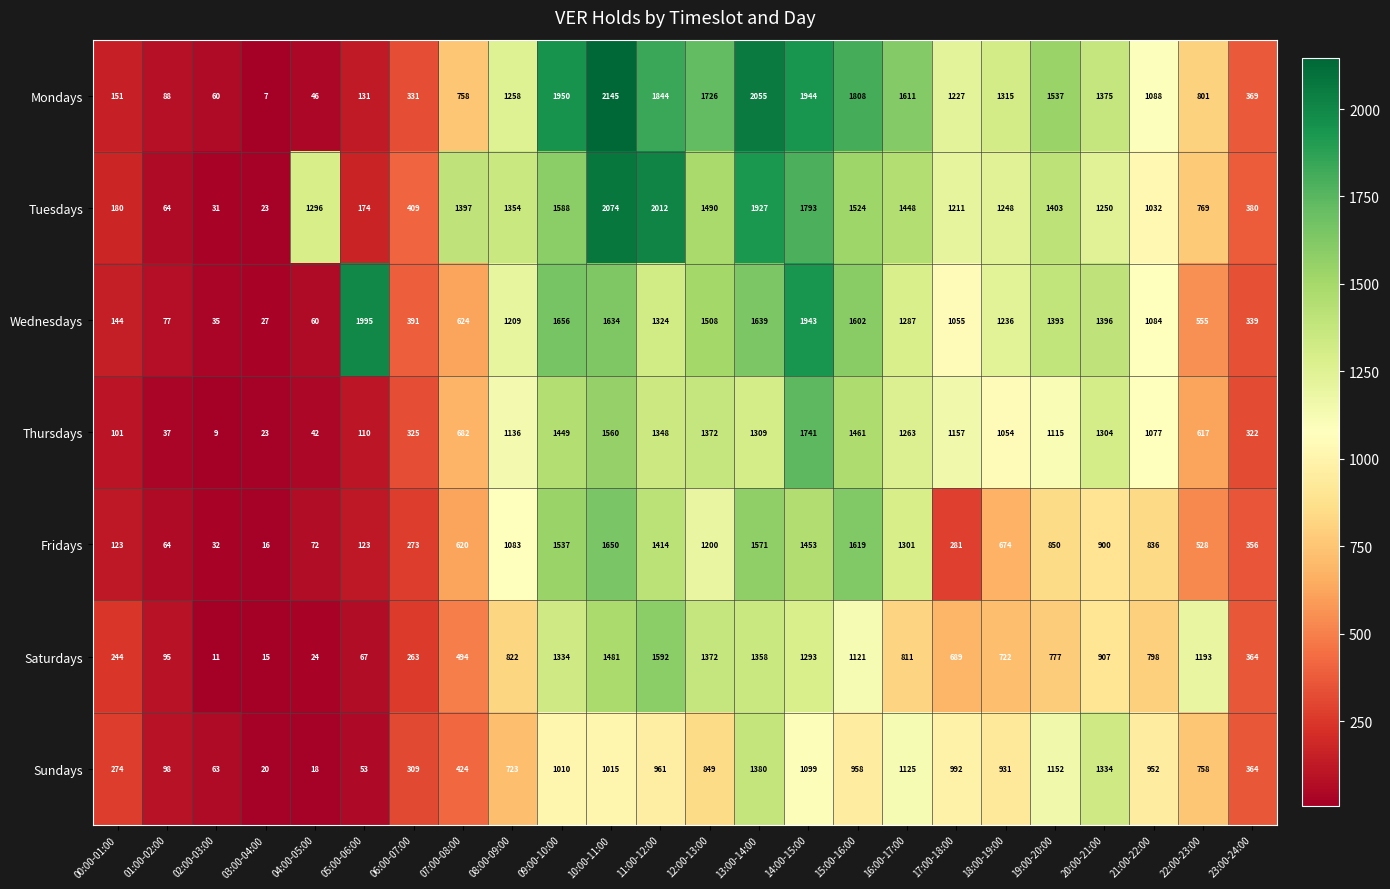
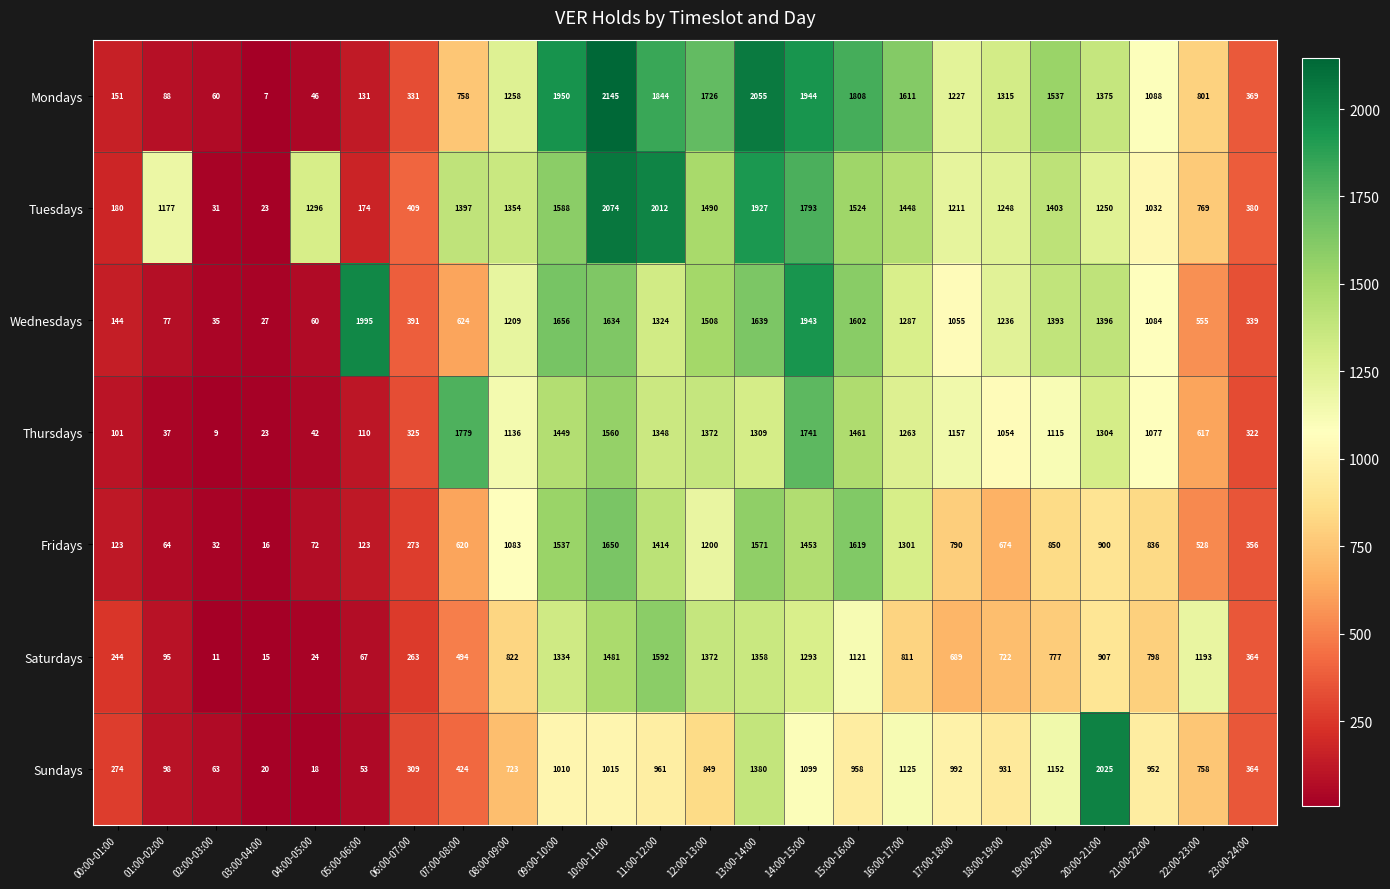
  {
    "Mondays": {
      "00:00-01:00": 151,
      "01:00-02:00": 88,
      "02:00-03:00": 60,
      "03:00-04:00": 7,
      "04:00-05:00": 46,
      "05:00-06:00": 131,
      "06:00-07:00": 331,
      "07:00-08:00": 758,
      "08:00-09:00": 1258,
      "09:00-10:00": 1950,
      "10:00-11:00": 2145,
      "11:00-12:00": 1844,
      "12:00-13:00": 1726,
      "13:00-14:00": 2055,
      "14:00-15:00": 1944,
      "15:00-16:00": 1808,
      "16:00-17:00": 1611,
      "17:00-18:00": 1227,
      "18:00-19:00": 1315,
      "19:00-20:00": 1537,
      "20:00-21:00": 1375,
      "21:00-22:00": 1088,
      "22:00-23:00": 801,
      "23:00-24:00": 369
    },
    "Tuesdays": {
      "00:00-01:00": 180,
-     "01:00-02:00": 64,
+     "01:00-02:00": 1177,
      "02:00-03:00": 31,
      "03:00-04:00": 23,
      "04:00-05:00": 1296,
      "05:00-06:00": 174,
      "06:00-07:00": 409,
      "07:00-08:00": 1397,
      "08:00-09:00": 1354,
      "09:00-10:00": 1588,
      "10:00-11:00": 2074,
      "11:00-12:00": 2012,
      "12:00-13:00": 1490,
      "13:00-14:00": 1927,
      "14:00-15:00": 1793,
      "15:00-16:00": 1524,
      "16:00-17:00": 1448,
      "17:00-18:00": 1211,
      "18:00-19:00": 1248,
      "19:00-20:00": 1403,
      "20:00-21:00": 1250,
      "21:00-22:00": 1032,
      "22:00-23:00": 769,
      "23:00-24:00": 380
    },
    "Wednesdays": {
      "00:00-01:00": 144,
      "01:00-02:00": 77,
      "02:00-03:00": 35,
      "03:00-04:00": 27,
      "04:00-05:00": 60,
      "05:00-06:00": 1995,
      "06:00-07:00": 391,
      "07:00-08:00": 624,
      "08:00-09:00": 1209,
      "09:00-10:00": 1656,
      "10:00-11:00": 1634,
      "11:00-12:00": 1324,
      "12:00-13:00": 1508,
      "13:00-14:00": 1639,
      "14:00-15:00": 1943,
      "15:00-16:00": 1602,
      "16:00-17:00": 1287,
      "17:00-18:00": 1055,
      "18:00-19:00": 1236,
      "19:00-20:00": 1393,
      "20:00-21:00": 1396,
      "21:00-22:00": 1084,
      "22:00-23:00": 555,
      "23:00-24:00": 339
    },
    "Thursdays": {
      "00:00-01:00": 101,
      "01:00-02:00": 37,
      "02:00-03:00": 9,
      "03:00-04:00": 23,
      "04:00-05:00": 42,
      "05:00-06:00": 110,
      "06:00-07:00": 325,
-     "07:00-08:00": 682,
+     "07:00-08:00": 1779,
      "08:00-09:00": 1136,
      "09:00-10:00": 1449,
      "10:00-11:00": 1560,
      "11:00-12:00": 1348,
      "12:00-13:00": 1372,
      "13:00-14:00": 1309,
      "14:00-15:00": 1741,
      "15:00-16:00": 1461,
      "16:00-17:00": 1263,
      "17:00-18:00": 1157,
      "18:00-19:00": 1054,
      "19:00-20:00": 1115,
      "20:00-21:00": 1304,
      "21:00-22:00": 1077,
      "22:00-23:00": 617,
      "23:00-24:00": 322
    },
    "Fridays": {
      "00:00-01:00": 123,
      "01:00-02:00": 64,
      "02:00-03:00": 32,
      "03:00-04:00": 16,
      "04:00-05:00": 72,
      "05:00-06:00": 123,
      "06:00-07:00": 273,
      "07:00-08:00": 620,
      "08:00-09:00": 1083,
      "09:00-10:00": 1537,
      "10:00-11:00": 1650,
      "11:00-12:00": 1414,
      "12:00-13:00": 1200,
      "13:00-14:00": 1571,
      "14:00-15:00": 1453,
      "15:00-16:00": 1619,
      "16:00-17:00": 1301,
-     "17:00-18:00": 281,
+     "17:00-18:00": 790,
      "18:00-19:00": 674,
      "19:00-20:00": 850,
      "20:00-21:00": 900,
      "21:00-22:00": 836,
      "22:00-23:00": 528,
      "23:00-24:00": 356
    },
    "Saturdays": {
      "00:00-01:00": 244,
      "01:00-02:00": 95,
      "02:00-03:00": 11,
      "03:00-04:00": 15,
      "04:00-05:00": 24,
      "05:00-06:00": 67,
      "06:00-07:00": 263,
      "07:00-08:00": 494,
      "08:00-09:00": 822,
      "09:00-10:00": 1334,
      "10:00-11:00": 1481,
      "11:00-12:00": 1592,
      "12:00-13:00": 1372,
      "13:00-14:00": 1358,
      "14:00-15:00": 1293,
      "15:00-16:00": 1121,
      "16:00-17:00": 811,
      "17:00-18:00": 689,
      "18:00-19:00": 722,
      "19:00-20:00": 777,
      "20:00-21:00": 907,
      "21:00-22:00": 798,
      "22:00-23:00": 1193,
      "23:00-24:00": 364
    },
    "Sundays": {
      "00:00-01:00": 274,
      "01:00-02:00": 98,
      "02:00-03:00": 63,
      "03:00-04:00": 20,
      "04:00-05:00": 18,
      "05:00-06:00": 53,
      "06:00-07:00": 309,
      "07:00-08:00": 424,
      "08:00-09:00": 723,
      "09:00-10:00": 1010,
      "10:00-11:00": 1015,
      "11:00-12:00": 961,
      "12:00-13:00": 849,
      "13:00-14:00": 1380,
      "14:00-15:00": 1099,
      "15:00-16:00": 958,
      "16:00-17:00": 1125,
      "17:00-18:00": 992,
      "18:00-19:00": 931,
      "19:00-20:00": 1152,
-     "20:00-21:00": 1334,
+     "20:00-21:00": 2025,
      "21:00-22:00": 952,
      "22:00-23:00": 758,
      "23:00-24:00": 364
    }
  }
